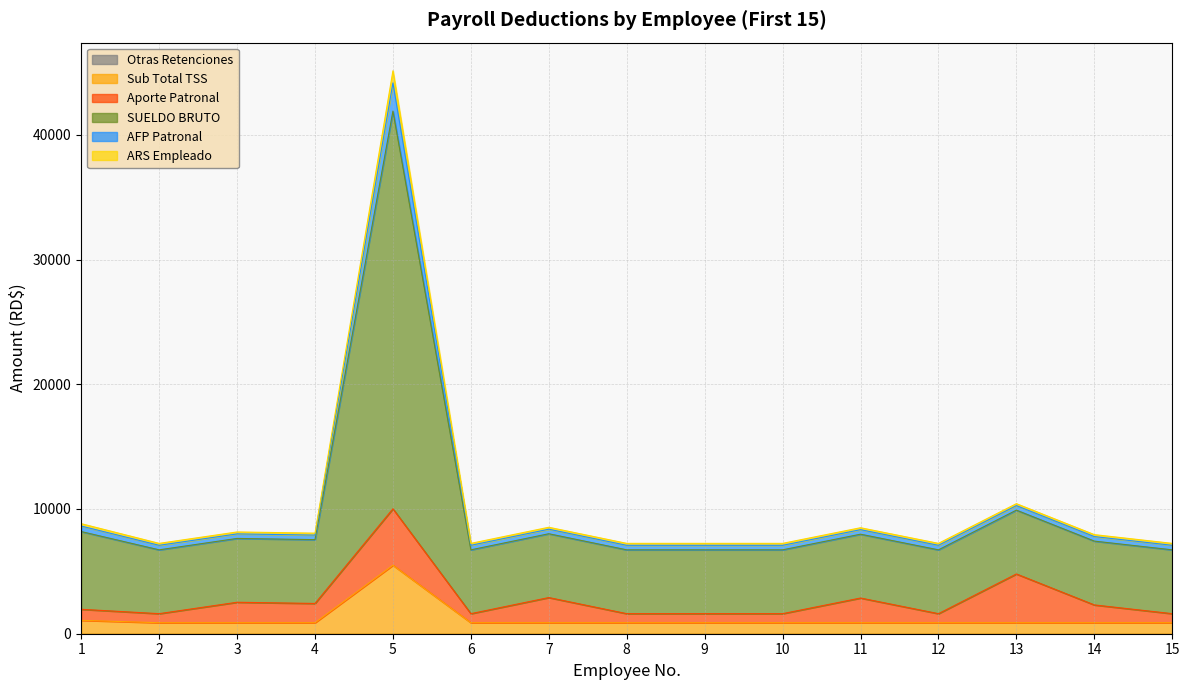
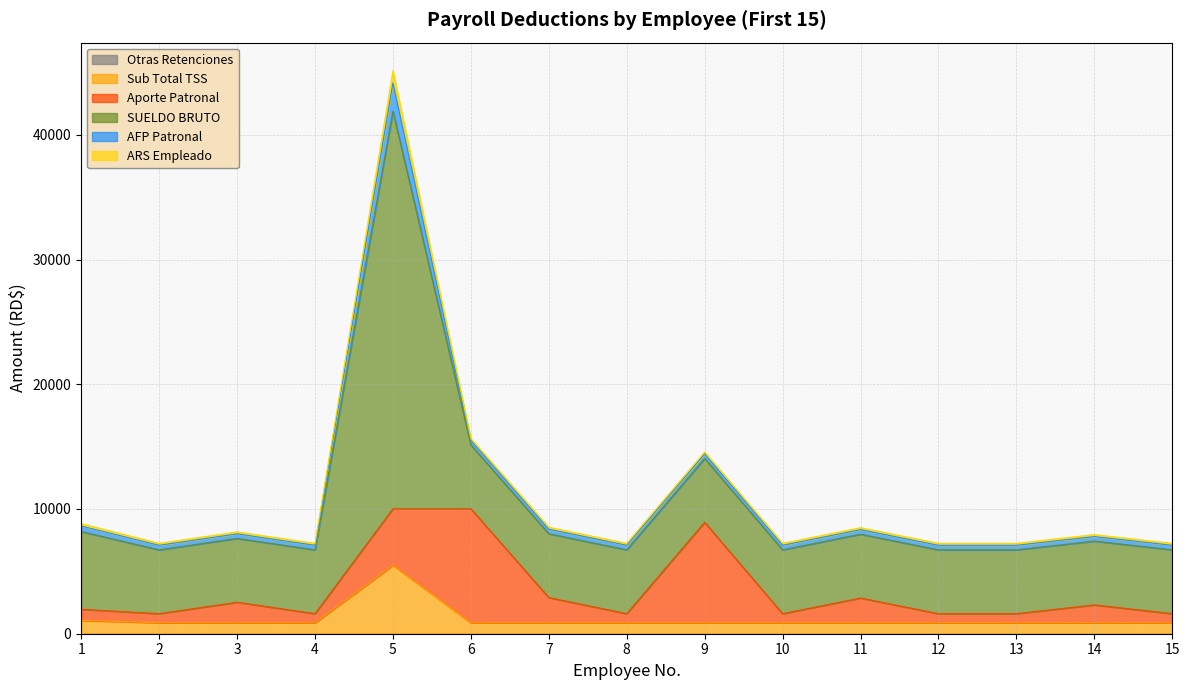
  {
    "Otras Retenciones": {
      "1": 0,
      "2": 0,
      "3": 0,
      "4": 0,
      "5": 0,
      "6": 0,
      "7": 0,
      "8": 0,
      "9": 0,
      "10": 0,
      "11": 0,
      "12": 0,
      "13": 0,
      "14": 0,
      "15": 0
    },
    "Aporte Patronal": {
      "1": 900,
      "2": 700,
      "3": 1600,
-     "4": 1500,
+     "4": 700,
      "5": 4500,
-     "6": 700,
+     "6": 9100,
      "7": 2000,
      "8": 700,
-     "9": 700,
+     "9": 8100,
      "10": 700,
      "11": 2000,
      "12": 700,
-     "13": 3900,
+     "13": 700,
      "14": 1400,
      "15": 700
    },
    "SUELDO BRUTO": {
      "1": 6200,
      "2": 5100,
      "3": 5100,
      "4": 5100,
      "5": 31900,
      "6": 5100,
      "7": 5100,
      "8": 5100,
      "9": 5100,
      "10": 5100,
      "11": 5100,
      "12": 5100,
      "13": 5100,
      "14": 5100,
      "15": 5100
    },
    "AFP Patronal": {
      "5": 2300
    }
  }
